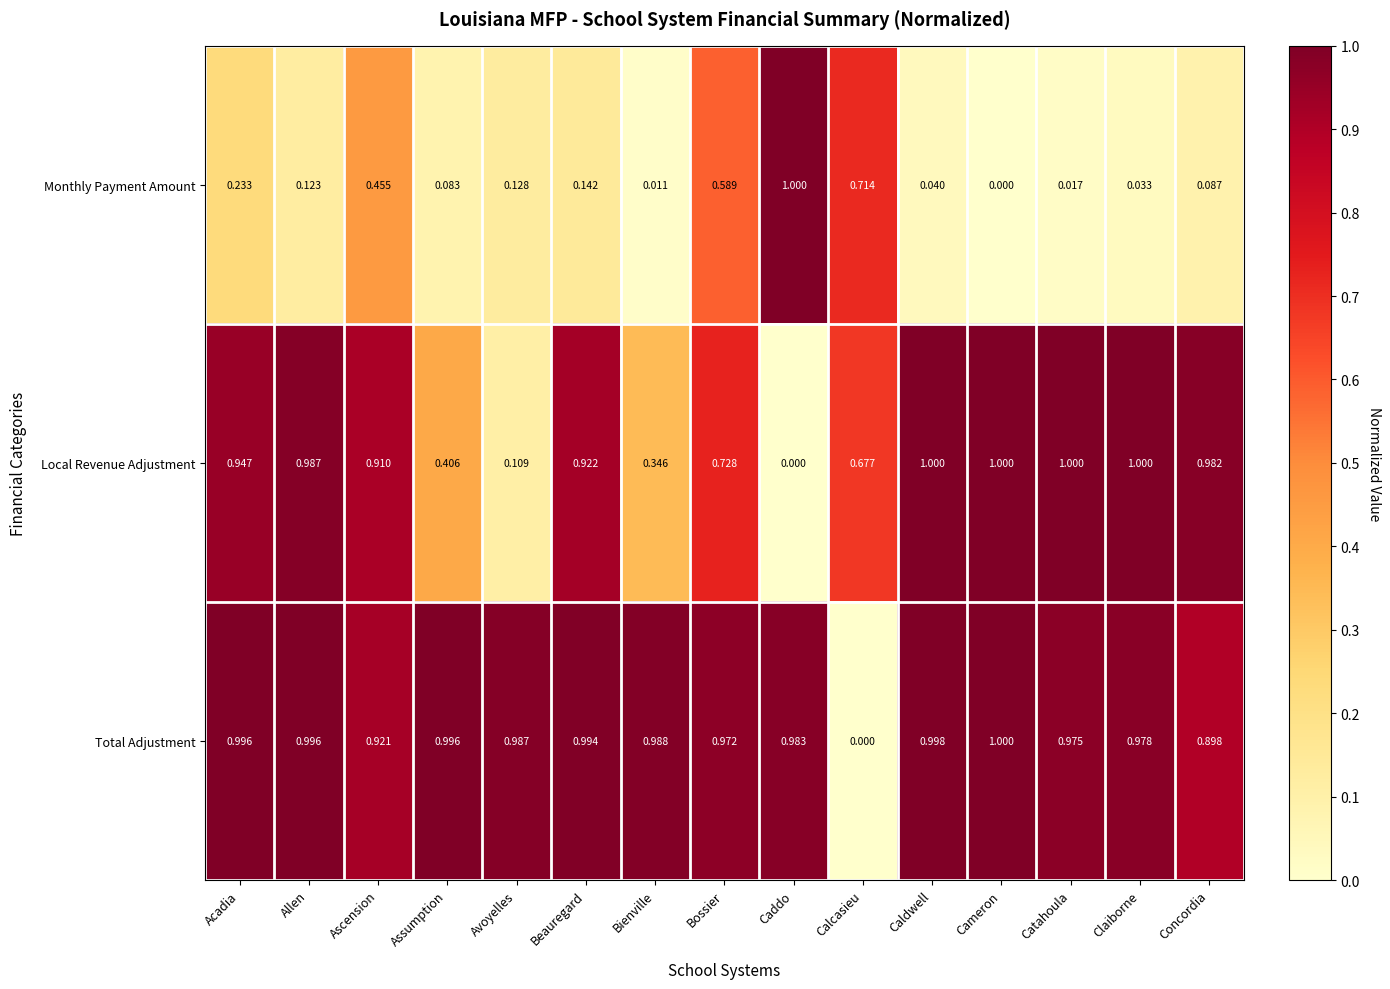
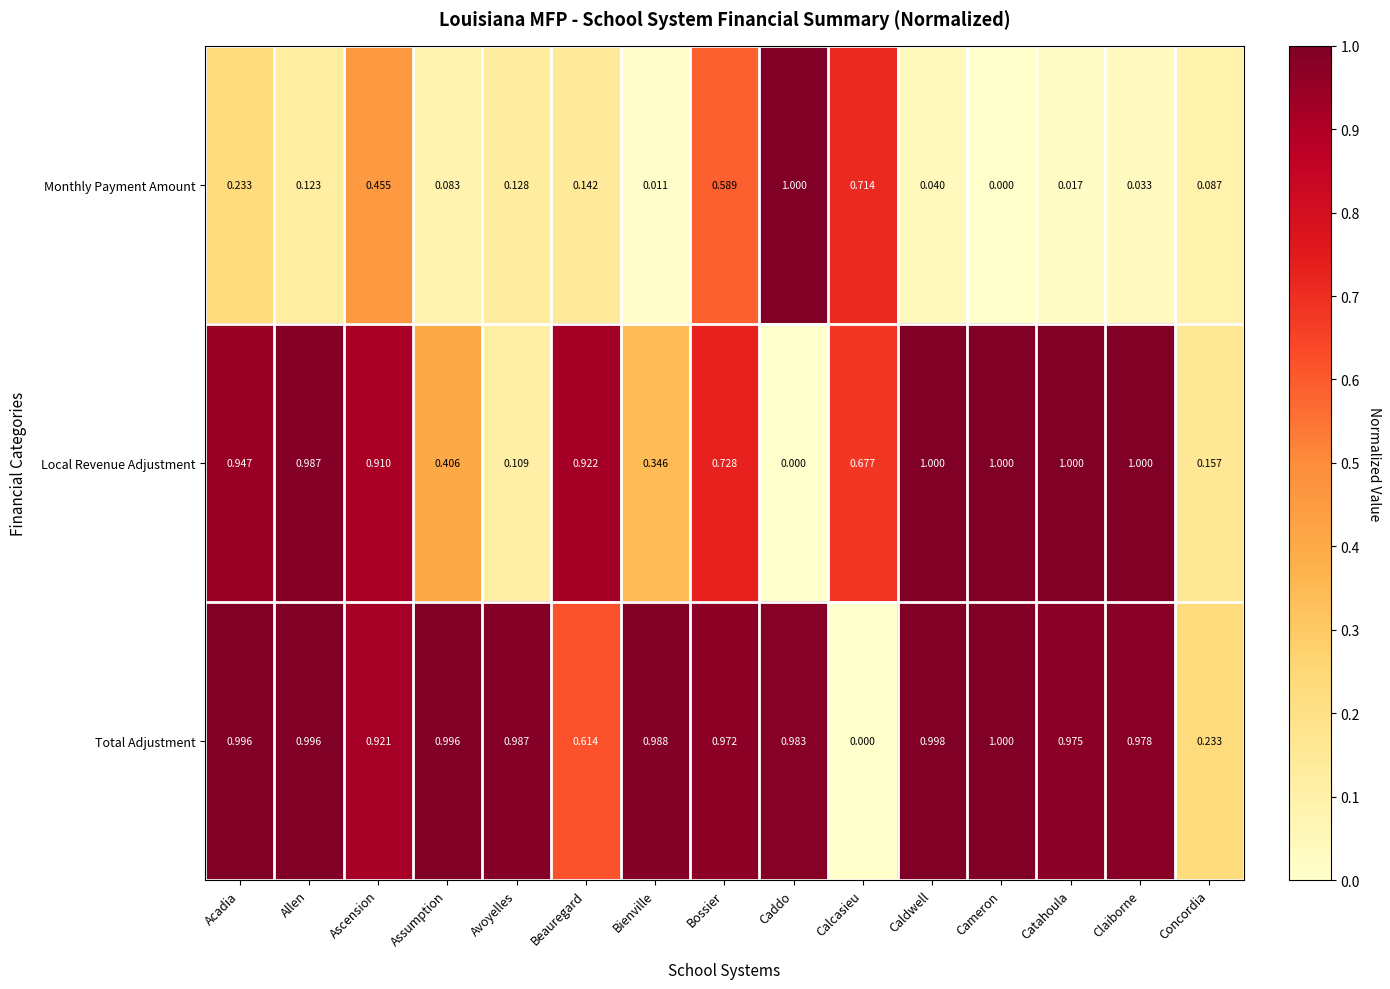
  {
    "Monthly Payment Amount": {
      "Acadia": 0.233,
      "Allen": 0.123,
      "Ascension": 0.455,
      "Assumption": 0.083,
      "Avoyelles": 0.128,
      "Beauregard": 0.142,
      "Bienville": 0.011,
      "Bossier": 0.589,
      "Caddo": 1.000,
      "Calcasieu": 0.714,
      "Caldwell": 0.040,
      "Cameron": 0.000,
      "Catahoula": 0.017,
      "Claiborne": 0.033,
      "Concordia": 0.087
    },
    "Local Revenue Adjustment": {
      "Acadia": 0.947,
      "Allen": 0.987,
      "Ascension": 0.910,
      "Assumption": 0.406,
      "Avoyelles": 0.109,
      "Beauregard": 0.922,
      "Bienville": 0.346,
      "Bossier": 0.728,
      "Caddo": 0.000,
      "Calcasieu": 0.677,
      "Caldwell": 1.000,
      "Cameron": 1.000,
      "Catahoula": 1.000,
      "Claiborne": 1.000,
-     "Concordia": 0.982
+     "Concordia": 0.157
    },
    "Total Adjustment": {
      "Acadia": 0.996,
      "Allen": 0.996,
      "Ascension": 0.921,
      "Assumption": 0.996,
      "Avoyelles": 0.987,
-     "Beauregard": 0.994,
+     "Beauregard": 0.614,
      "Bienville": 0.988,
      "Bossier": 0.972,
      "Caddo": 0.983,
      "Calcasieu": 0.000,
      "Caldwell": 0.998,
      "Cameron": 1.000,
      "Catahoula": 0.975,
      "Claiborne": 0.978,
-     "Concordia": 0.898
+     "Concordia": 0.233
    }
  }
